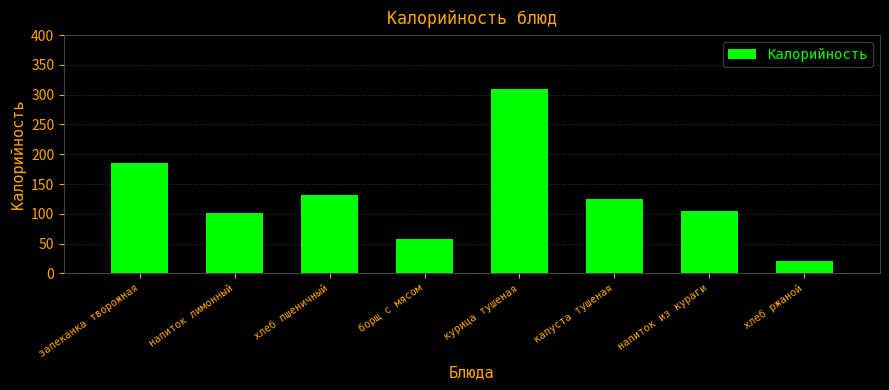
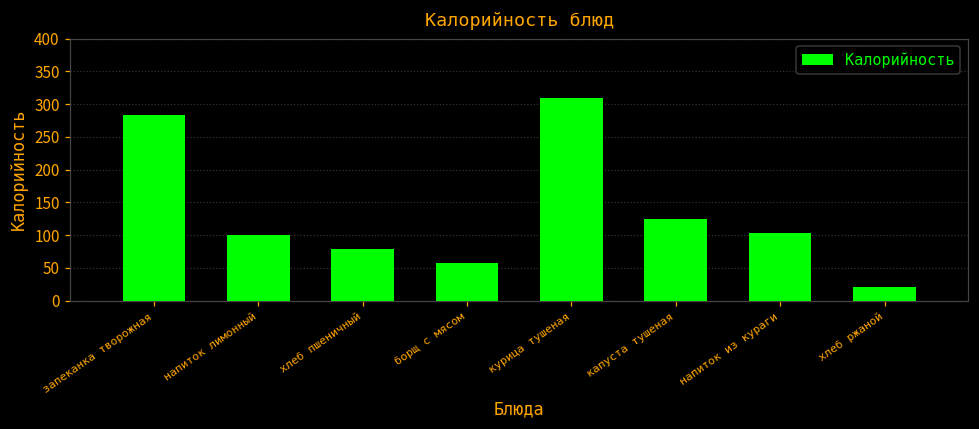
  {
-   "запеканка творожная": 190,
+   "запеканка творожная": 280,
    "напиток лимонный": 100,
-   "хлеб пшеничный": 130,
+   "хлеб пшеничный": 80,
    "борщ с мясом": 60,
    "курица тушеная": 310,
    "капуста тушеная": 130,
    "напиток из кураги": 100,
    "хлеб ржаной": 20
  }
